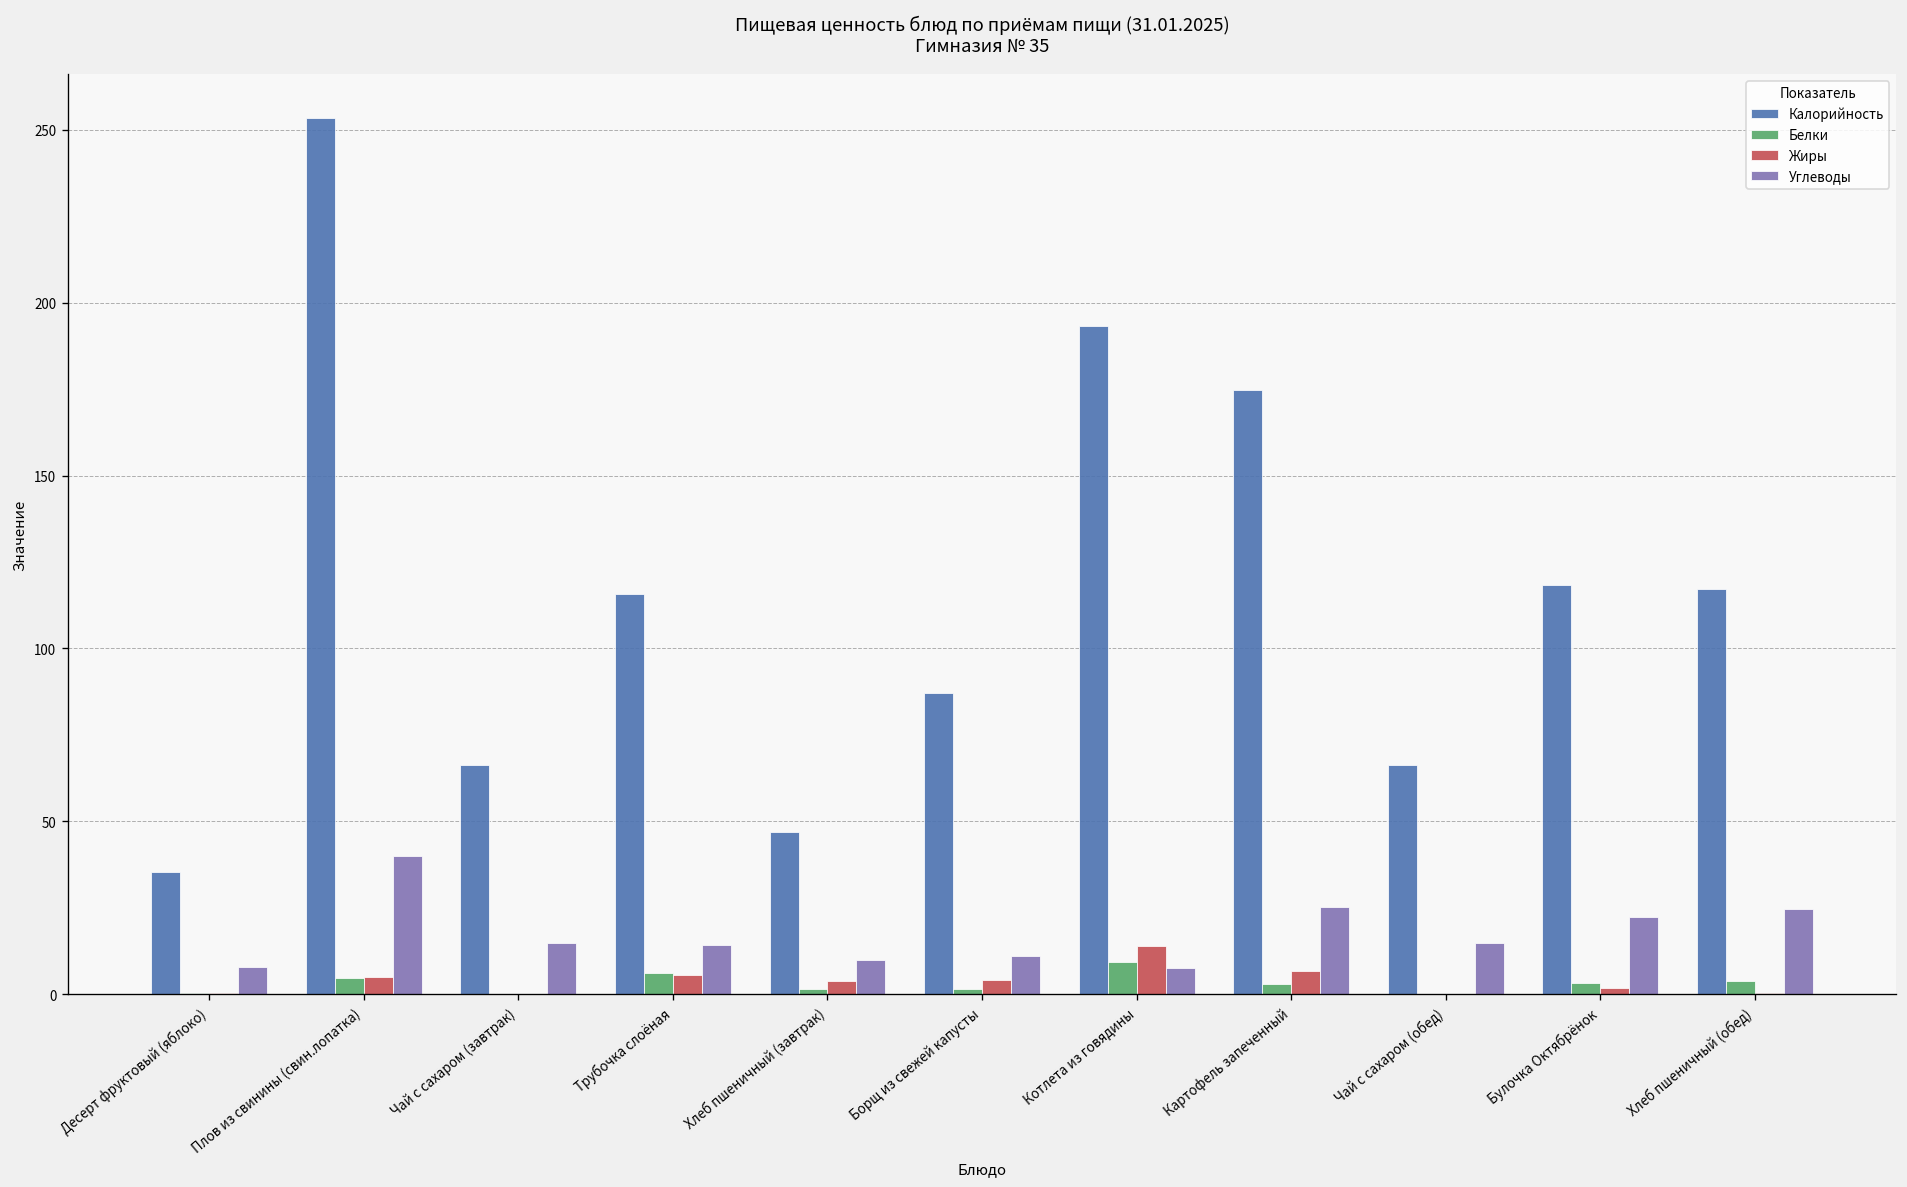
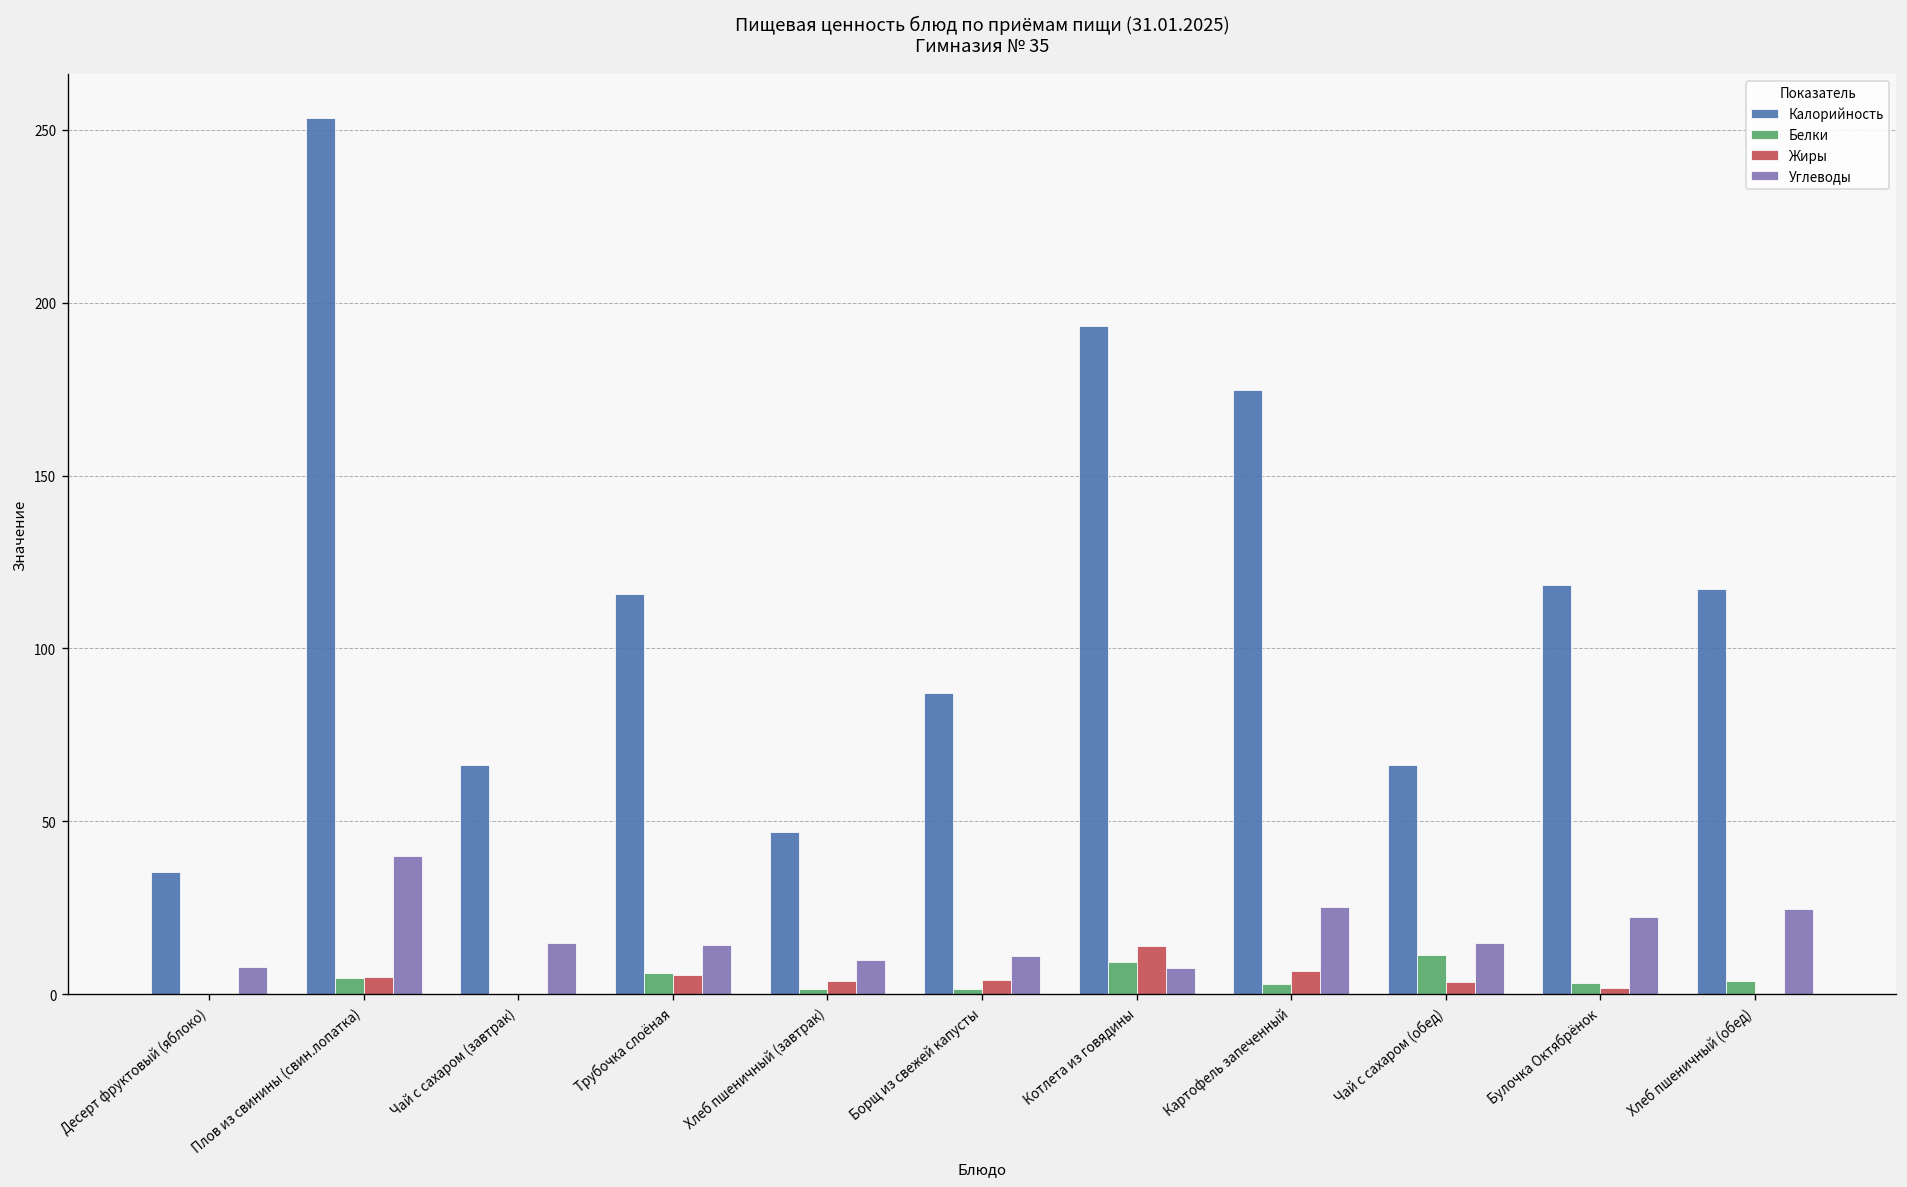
  {
    "Белки": {
      "Плов из свинины (свин.лопатка)": 5,
      "Чай с сахаром (завтрак)": 0,
      "Трубочка слоёная": 6,
      "Хлеб пшеничный (завтрак)": 2,
      "Борщ из свежей капусты": 2,
      "Котлета из говядины": 9,
      "Картофель запеченный": 3,
-     "Чай с сахаром (обед)": 0,
+     "Чай с сахаром (обед)": 12,
      "Булочка Октябрёнок": 3,
      "Хлеб пшеничный (обед)": 4
    },
    "Жиры": {
      "Плов из свинины (свин.лопатка)": 5,
      "Чай с сахаром (завтрак)": 0,
      "Трубочка слоёная": 6,
      "Хлеб пшеничный (завтрак)": 4,
      "Борщ из свежей капусты": 4,
      "Котлета из говядины": 14,
      "Картофель запеченный": 7,
-     "Чай с сахаром (обед)": 0,
+     "Чай с сахаром (обед)": 4,
      "Булочка Октябрёнок": 2
    }
  }
